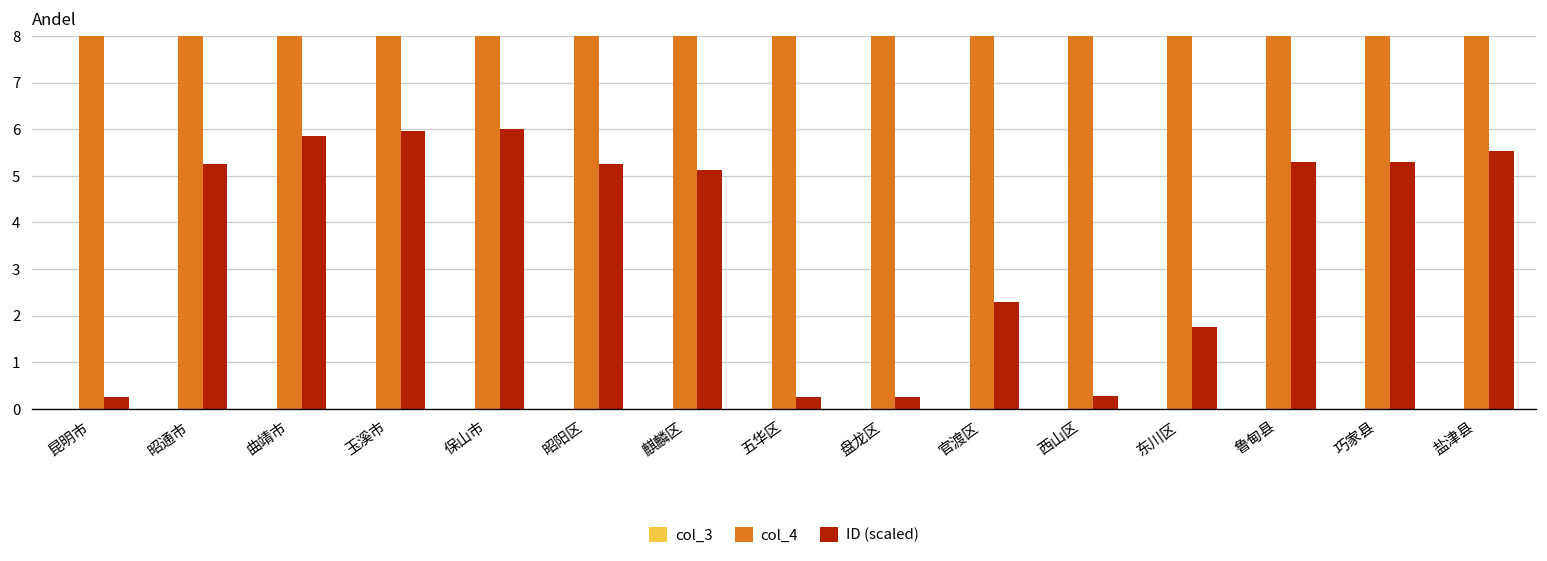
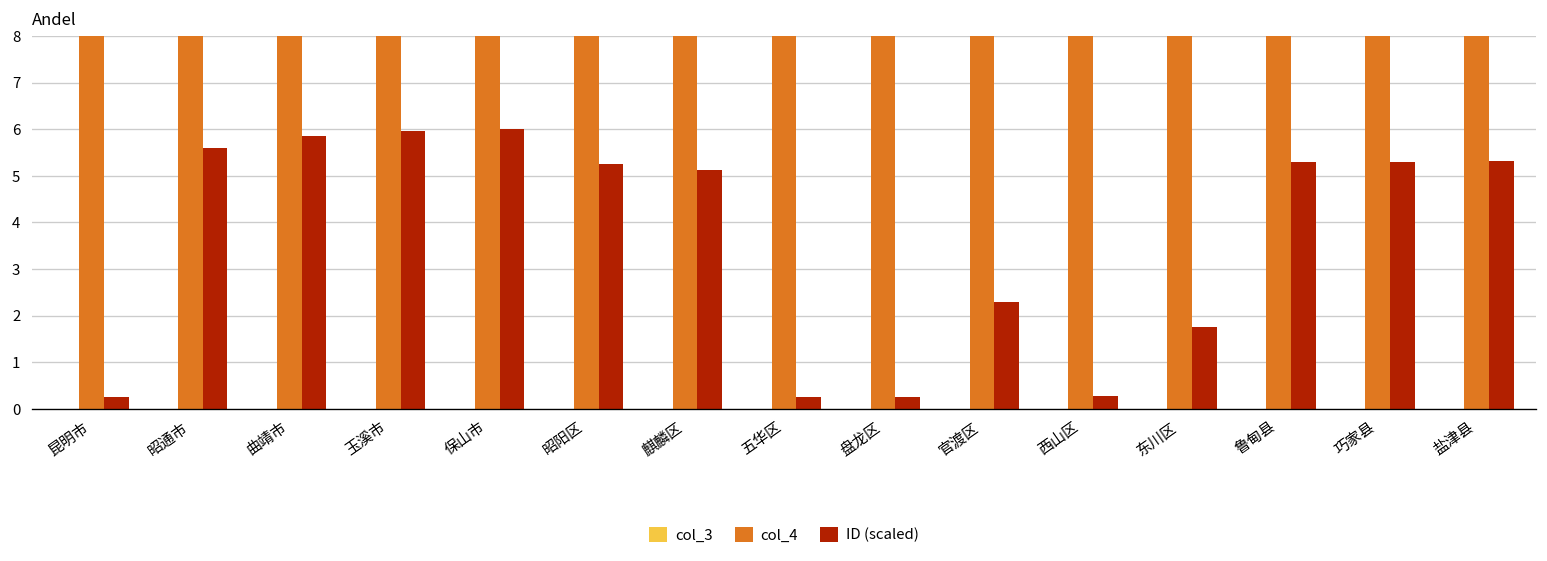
  {
    "col_3": {
      "昆明市": 0.0,
      "昭通市": 0.0,
      "曲靖市": 0.0,
      "玉溪市": 0.0,
      "保山市": 0.0,
      "昭阳区": 0.0,
      "麒麟区": 0.0,
      "五华区": 0.0,
      "盘龙区": 0.0,
      "官渡区": 0.0,
      "西山区": 0.0,
      "东川区": 0.0,
      "鲁甸县": 0.0,
      "巧家县": 0.0,
      "盐津县": 0.0
    },
    "col_4": {
      "昆明市": 8.0,
      "昭通市": 8.0,
      "曲靖市": 8.0,
      "玉溪市": 8.0,
      "保山市": 8.0,
      "昭阳区": 8.0,
      "麒麟区": 8.0,
      "五华区": 8.0,
      "盘龙区": 8.0,
      "官渡区": 8.0,
      "西山区": 8.0,
      "东川区": 8.0,
      "鲁甸县": 8.0,
      "巧家县": 8.0,
      "盐津县": 8.0
    },
    "ID (scaled)": {
      "昆明市": 0.3,
-     "昭通市": 5.3,
+     "昭通市": 5.6,
      "曲靖市": 5.9,
      "玉溪市": 6.0,
      "保山市": 6.0,
      "昭阳区": 5.3,
      "麒麟区": 5.1,
      "五华区": 0.3,
      "盘龙区": 0.3,
      "官渡区": 2.3,
      "西山区": 0.3,
      "东川区": 1.8,
      "鲁甸县": 5.3,
      "巧家县": 5.3,
-     "盐津县": 5.5
+     "盐津县": 5.3
    }
  }
